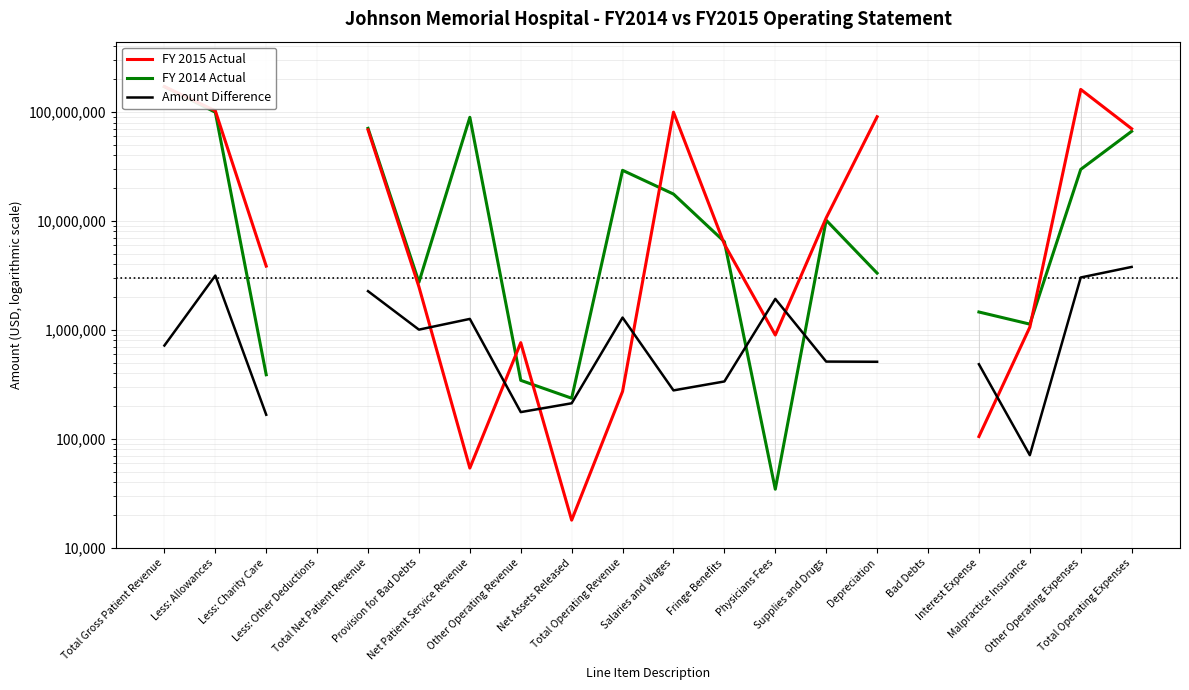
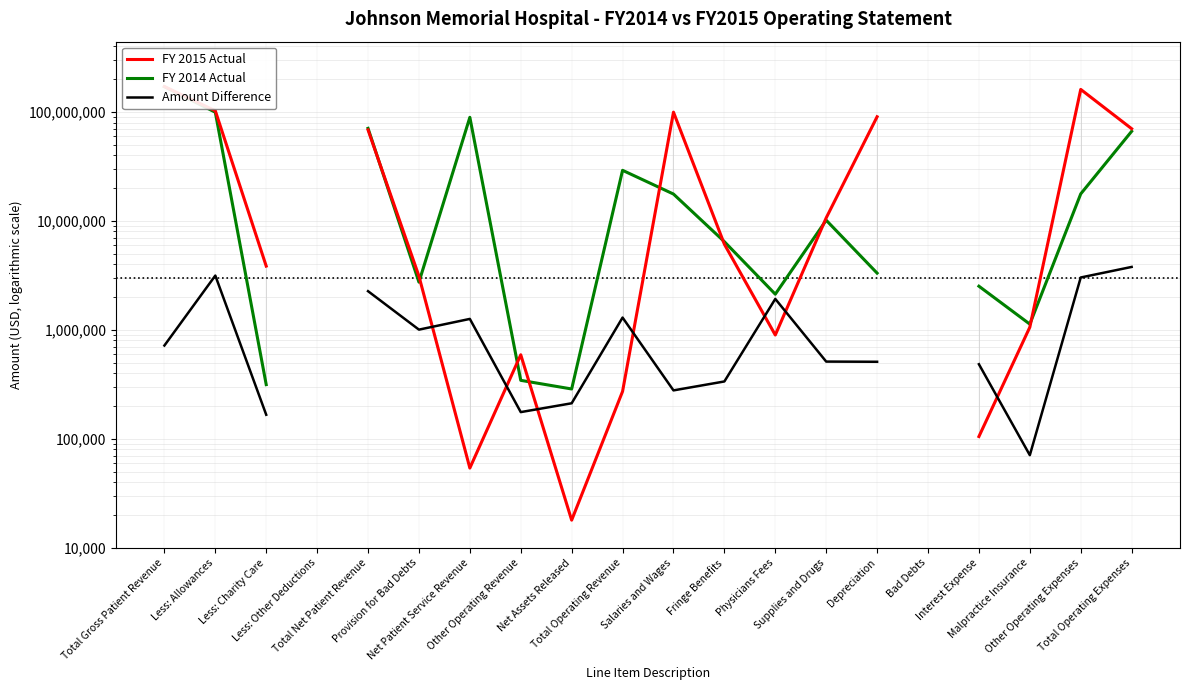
  {
    "FY 2015 Actual": {
-     "Provision for Bad Debts": "2,500,000",
-     "Other Operating Revenue": "800,000"
+     "Provision for Bad Debts": "3,100,000",
+     "Other Operating Revenue": "600,000"
    },
    "FY 2014 Actual": {
-     "Less: Charity Care": "390,000",
-     "Net Assets Released": "240,000",
-     "Physicians Fees": "34,000",
-     "Interest Expense": "1,500,000",
-     "Other Operating Expenses": "30,000,000"
+     "Less: Charity Care": "310,000",
+     "Net Assets Released": "290,000",
+     "Physicians Fees": "2,100,000",
+     "Interest Expense": "2,500,000",
+     "Other Operating Expenses": "18,000,000"
    },
    "Amount Difference": {
      "Total Gross Patient Revenue": "700,000",
      "Less: Allowances": "3,200,000",
      "Less: Charity Care": "170,000",
      "Total Net Patient Revenue": "2,300,000",
      "Provision for Bad Debts": "1,000,000",
      "Net Patient Service Revenue": "1,300,000",
      "Other Operating Revenue": "180,000",
      "Net Assets Released": "210,000",
      "Total Operating Revenue": "1,300,000",
      "Salaries and Wages": "280,000",
      "Fringe Benefits": "340,000",
      "Physicians Fees": "1,900,000",
      "Supplies and Drugs": "500,000",
      "Depreciation": "500,000",
      "Interest Expense": "500,000",
      "Malpractice Insurance": "70,000",
      "Other Operating Expenses": "3,000,000",
      "Total Operating Expenses": "3,800,000"
    }
  }
